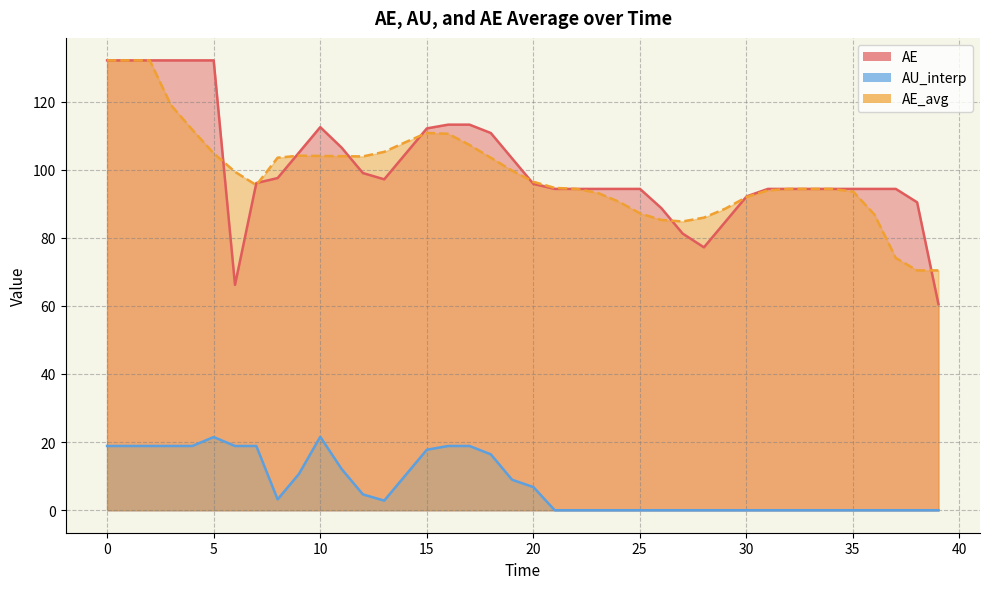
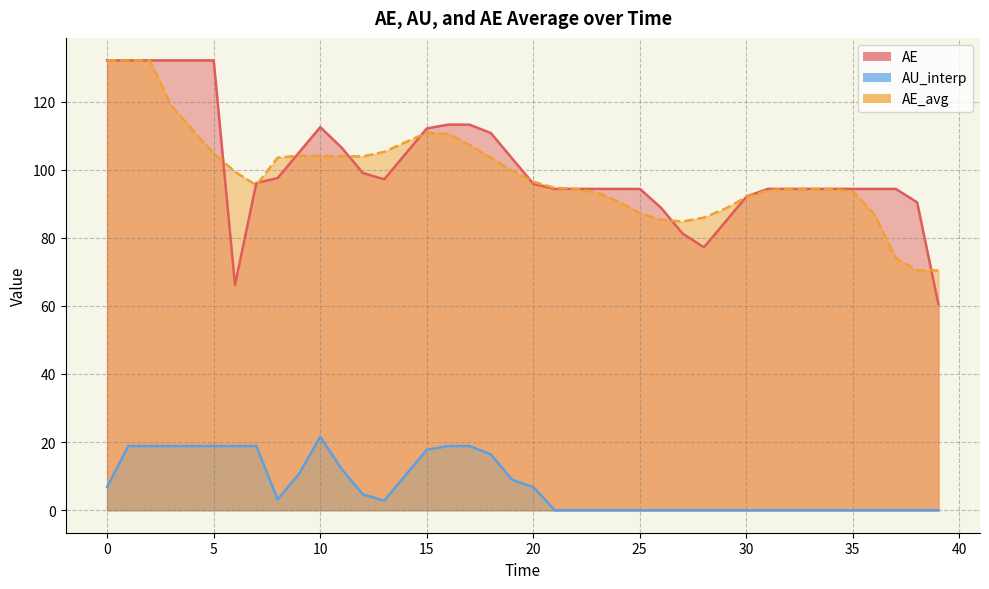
  {
    "AU_interp": {
-     "0": 19,
-     "5": 21,
+     "0": 7,
+     "5": 19,
      "10": 22,
      "15": 18,
      "20": 7,
      "25": 0
    }
  }
